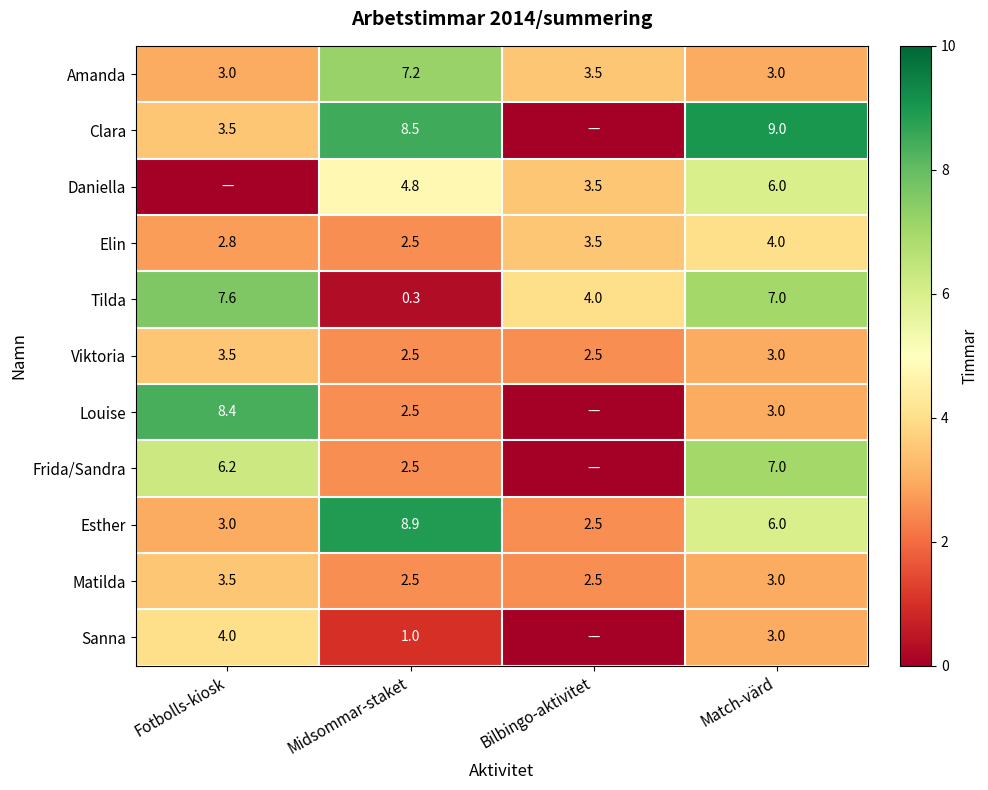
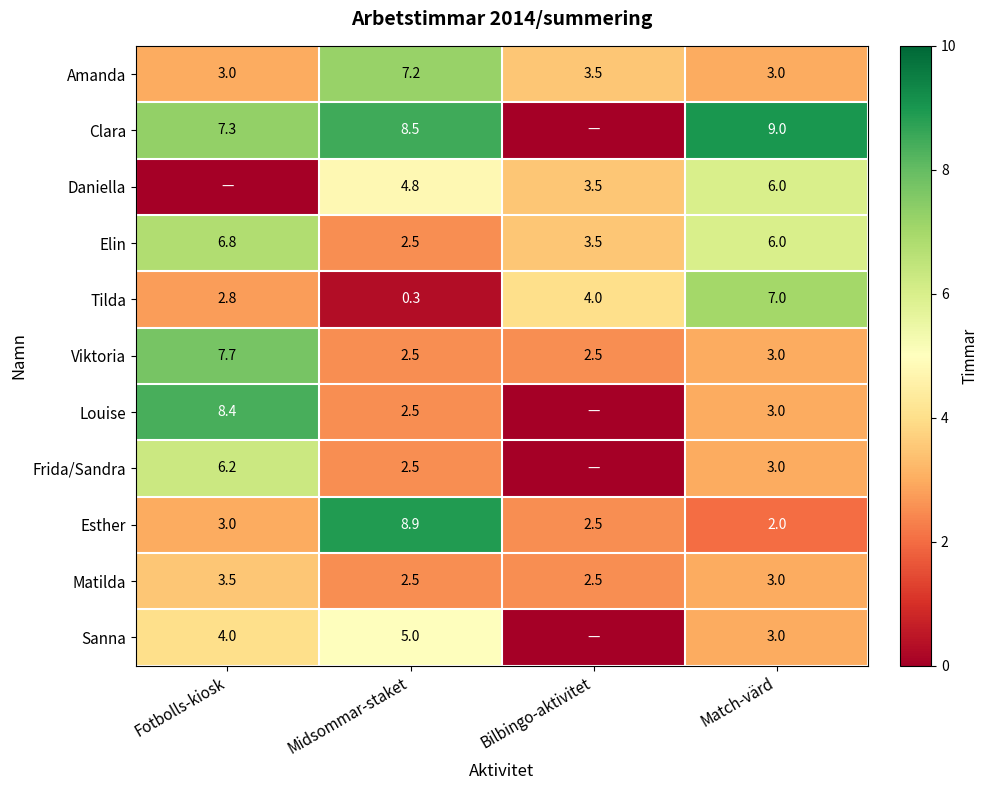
  {
    "Amanda": {
      "Fotbolls-kiosk": 3.0,
      "Midsommar-staket": 7.2,
      "Bilbingo-aktivitet": 3.5,
      "Match-värd": 3.0
    },
    "Clara": {
-     "Fotbolls-kiosk": 3.5,
+     "Fotbolls-kiosk": 7.3,
      "Midsommar-staket": 8.5,
      "Match-värd": 9.0
    },
    "Daniella": {
      "Midsommar-staket": 4.8,
      "Bilbingo-aktivitet": 3.5,
      "Match-värd": 6.0
    },
    "Elin": {
-     "Fotbolls-kiosk": 2.8,
+     "Fotbolls-kiosk": 6.8,
      "Midsommar-staket": 2.5,
      "Bilbingo-aktivitet": 3.5,
-     "Match-värd": 4.0
+     "Match-värd": 6.0
    },
    "Tilda": {
-     "Fotbolls-kiosk": 7.6,
+     "Fotbolls-kiosk": 2.8,
      "Midsommar-staket": 0.3,
      "Bilbingo-aktivitet": 4.0,
      "Match-värd": 7.0
    },
    "Viktoria": {
-     "Fotbolls-kiosk": 3.5,
+     "Fotbolls-kiosk": 7.7,
      "Midsommar-staket": 2.5,
      "Bilbingo-aktivitet": 2.5,
      "Match-värd": 3.0
    },
    "Louise": {
      "Fotbolls-kiosk": 8.4,
      "Midsommar-staket": 2.5,
      "Match-värd": 3.0
    },
    "Frida/Sandra": {
      "Fotbolls-kiosk": 6.2,
      "Midsommar-staket": 2.5,
-     "Match-värd": 7.0
+     "Match-värd": 3.0
    },
    "Esther": {
      "Fotbolls-kiosk": 3.0,
      "Midsommar-staket": 8.9,
      "Bilbingo-aktivitet": 2.5,
-     "Match-värd": 6.0
+     "Match-värd": 2.0
    },
    "Matilda": {
      "Fotbolls-kiosk": 3.5,
      "Midsommar-staket": 2.5,
      "Bilbingo-aktivitet": 2.5,
      "Match-värd": 3.0
    },
    "Sanna": {
      "Fotbolls-kiosk": 4.0,
-     "Midsommar-staket": 1.0,
+     "Midsommar-staket": 5.0,
      "Match-värd": 3.0
    }
  }
